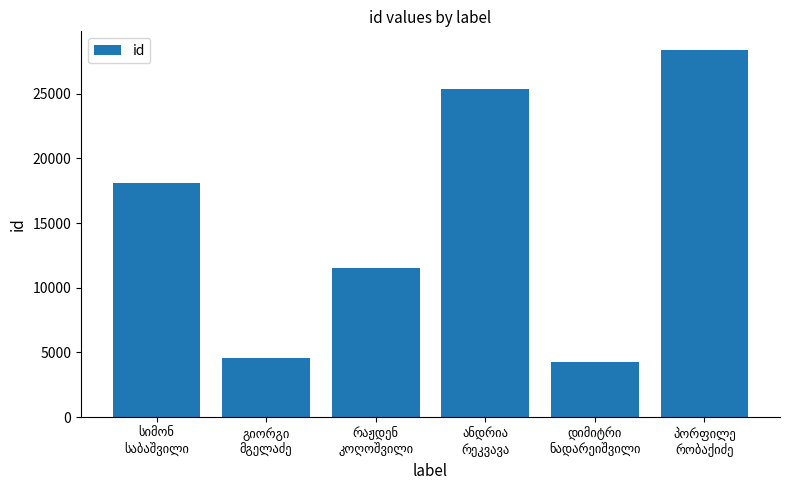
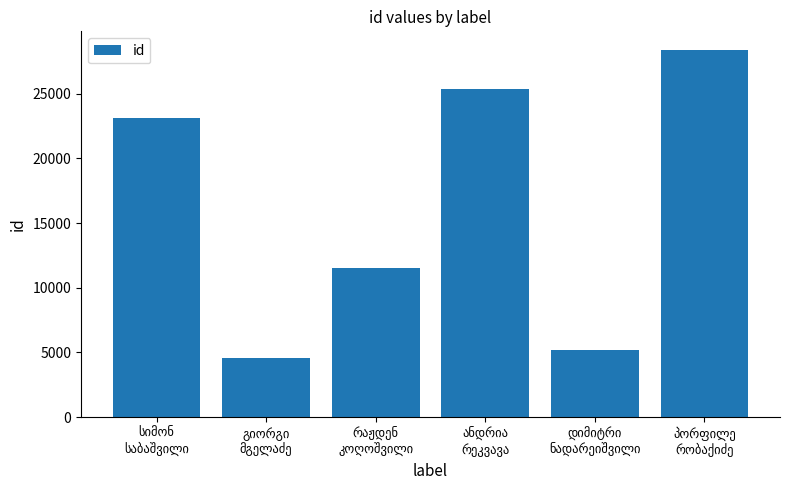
  {
-   "სიმონ საბაშვილი": 18100,
+   "სიმონ საბაშვილი": 23100,
    "გიორგი მგელაძე": 4600,
    "რაჟდენ კოღოშვილი": 11500,
    "ანდრია რეკვავა": 25300,
-   "დიმიტრი ნადარეიშვილი": 4200,
+   "დიმიტრი ნადარეიშვილი": 5200,
    "პორფილე რობაქიძე": 28400
  }
